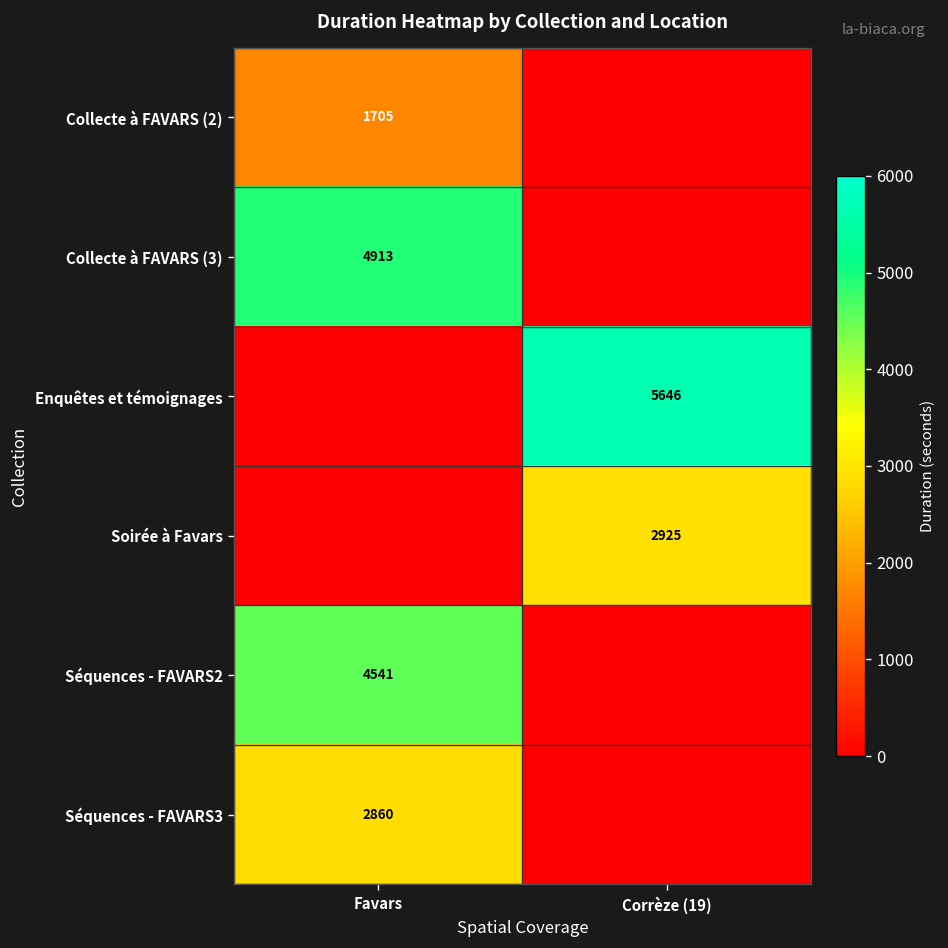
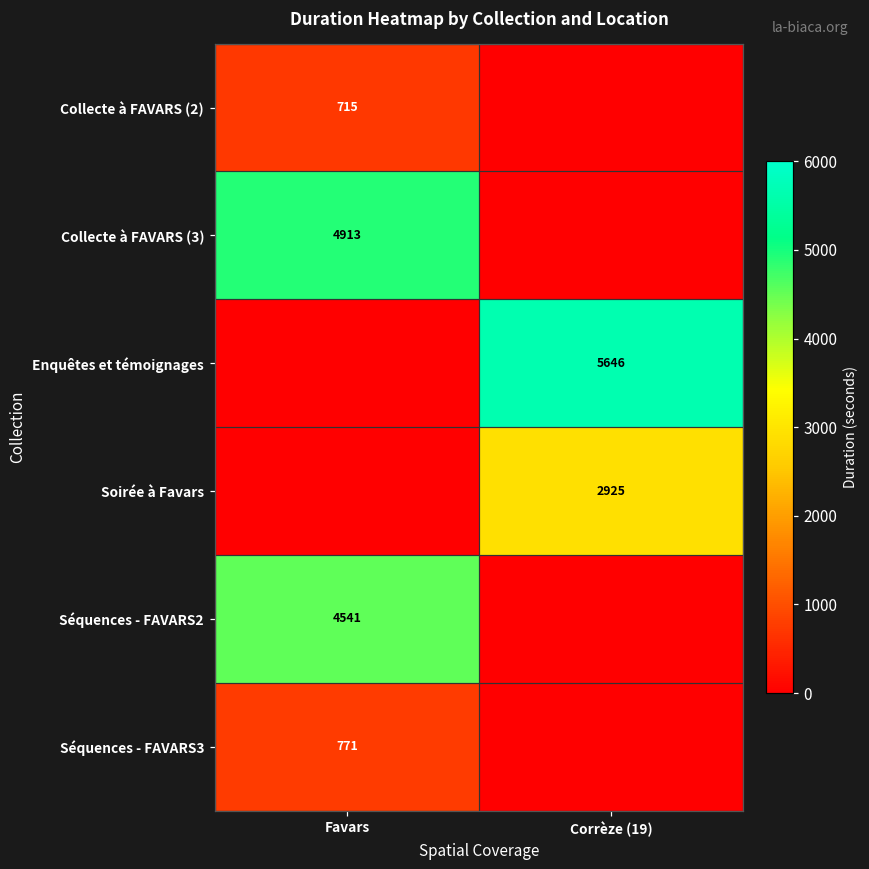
  {
    "Collecte à FAVARS (2)": {
-     "Favars": 1705
+     "Favars": 715
    },
    "Collecte à FAVARS (3)": {
      "Favars": 4913
    },
    "Enquêtes et témoignages": {
      "Corrèze (19)": 5646
    },
    "Soirée à Favars": {
      "Corrèze (19)": 2925
    },
    "Séquences - FAVARS2": {
      "Favars": 4541
    },
    "Séquences - FAVARS3": {
-     "Favars": 2860
+     "Favars": 771
    }
  }
